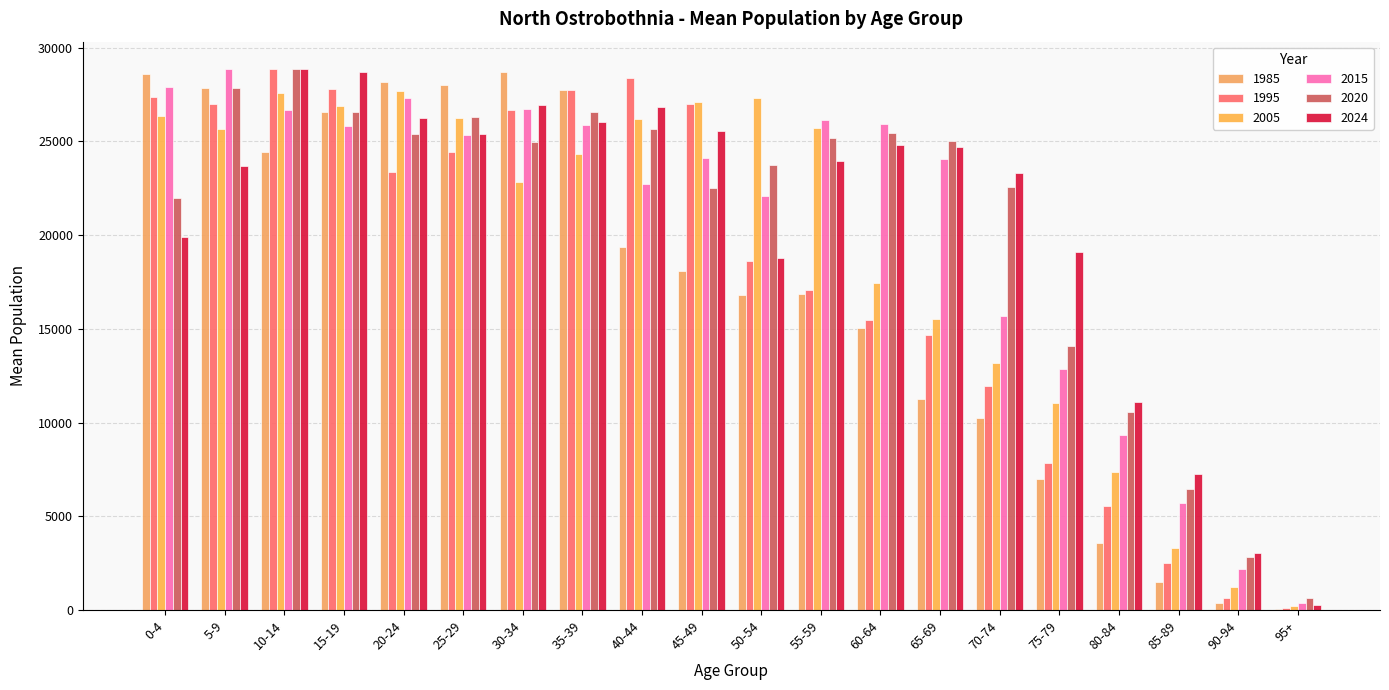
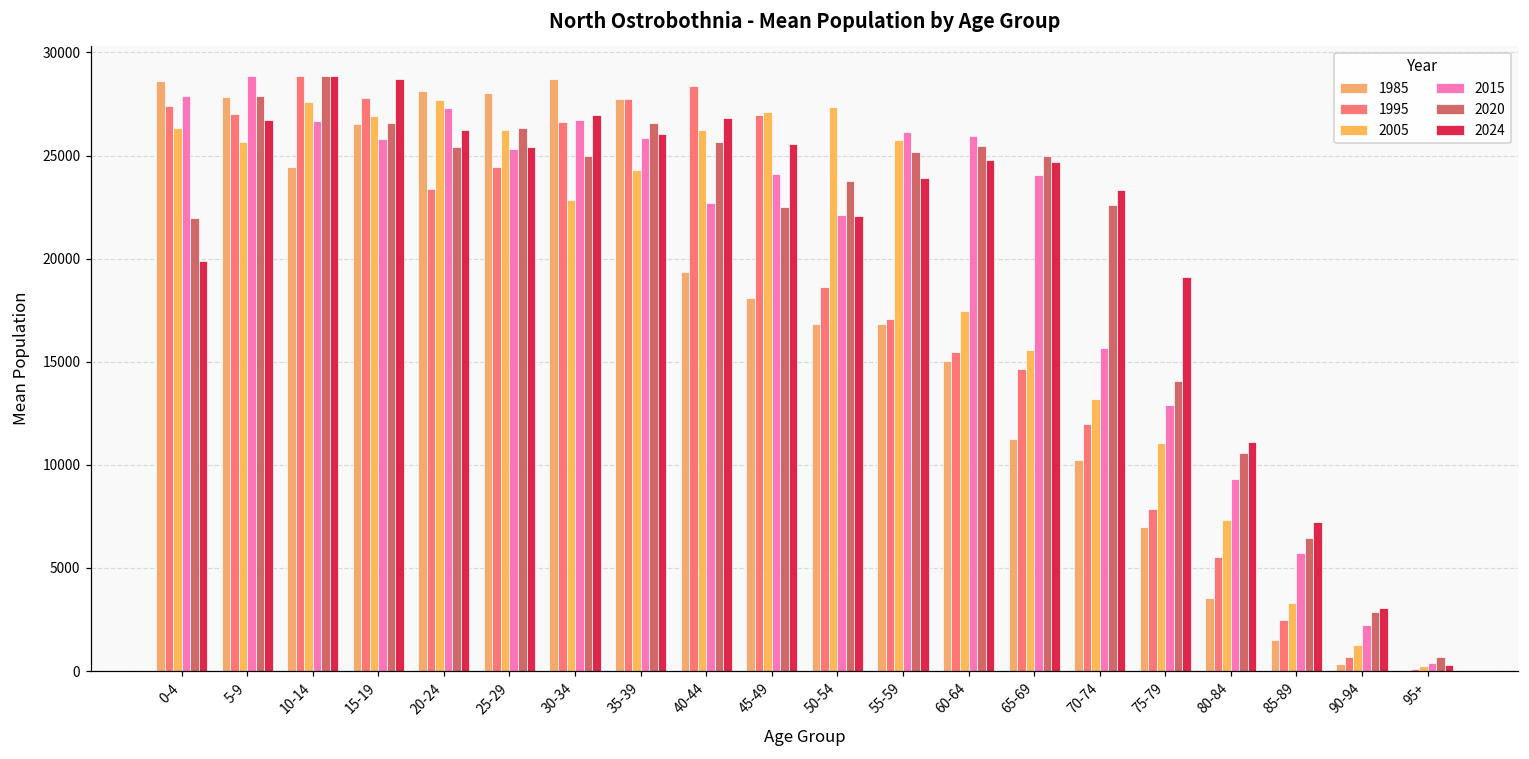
  {
    "2015": {
      "0-4": 27900,
      "5-9": 28900,
      "10-14": 26700,
      "15-19": 25800,
      "20-24": 27300,
      "25-29": 25300,
      "30-34": 26700,
      "35-39": 25900,
      "40-44": 22700,
      "45-49": 24100,
      "50-54": 22100,
      "55-59": 26100,
      "60-64": 25900,
      "65-69": 24100,
      "70-74": 15700,
      "75-79": 12900,
      "80-84": 9300,
      "85-89": 5700,
      "90-94": 2200,
      "95+": 400
    },
    "2024": {
      "0-4": 19900,
-     "5-9": 23700,
+     "5-9": 26700,
      "10-14": 28800,
      "15-19": 28700,
      "20-24": 26200,
      "25-29": 25400,
      "30-34": 27000,
      "35-39": 26000,
      "40-44": 26800,
      "45-49": 25600,
-     "50-54": 18800,
+     "50-54": 22100,
      "55-59": 23900,
      "60-64": 24800,
      "65-69": 24700,
      "70-74": 23300,
      "75-79": 19100,
      "80-84": 11100,
      "85-89": 7200,
      "90-94": 3100,
      "95+": 300
    }
  }
